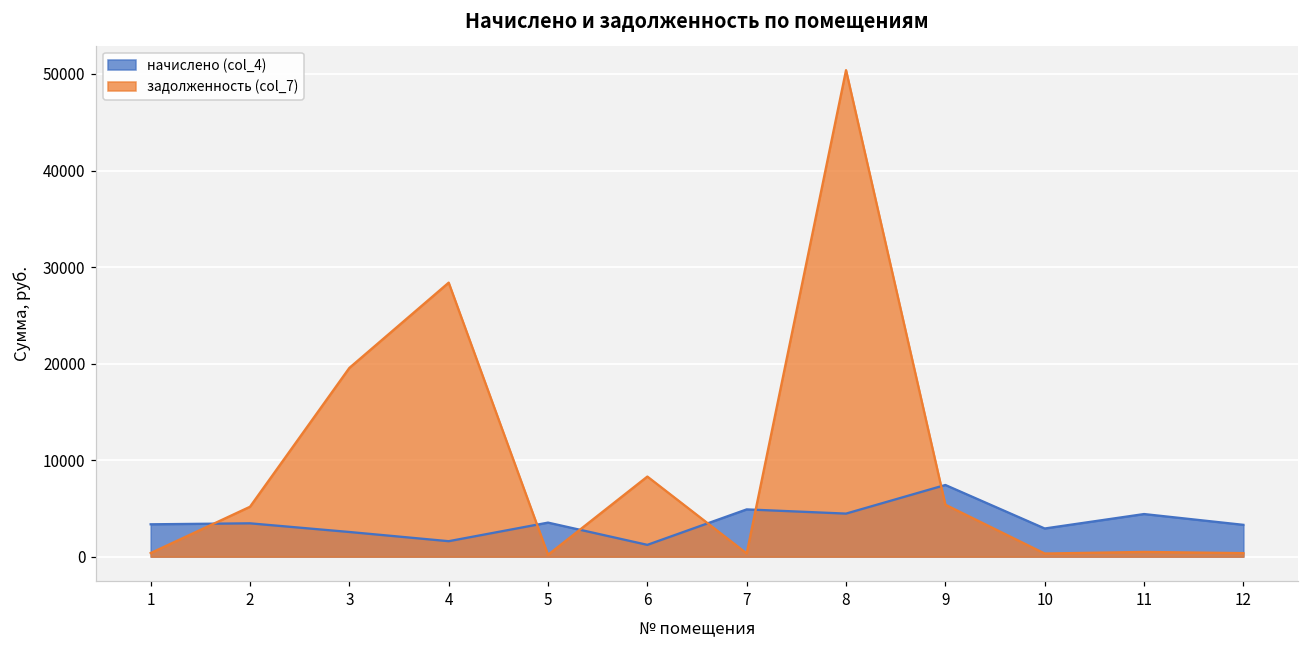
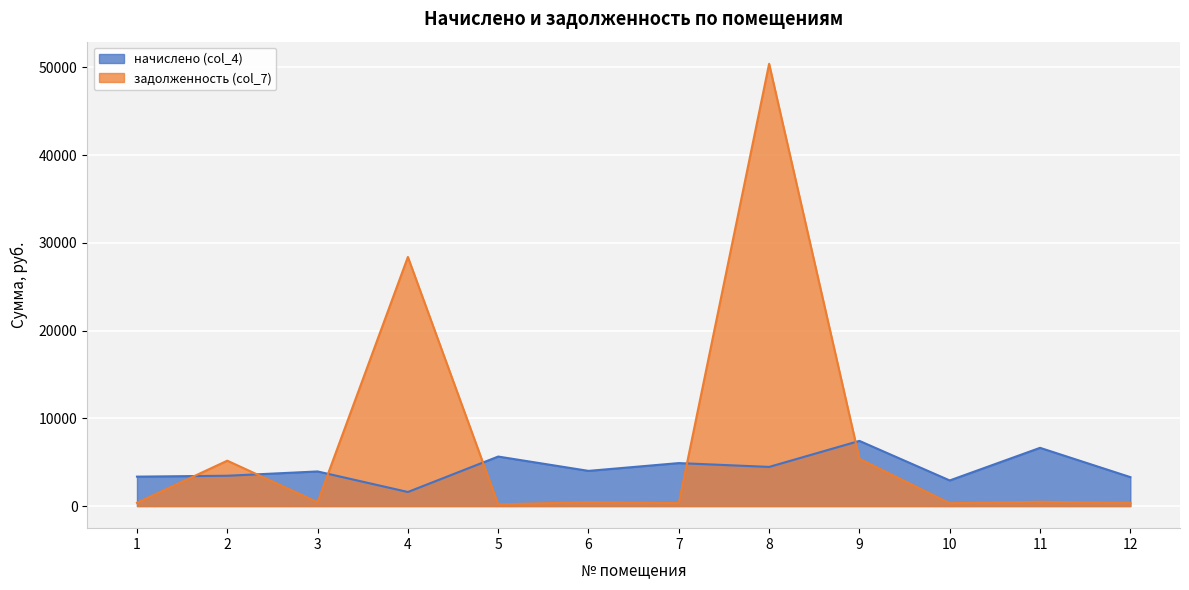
  {
    "начислено (col_4)": {
      "1": 3000,
      "2": 3000,
-     "3": 3000,
+     "3": 4000,
      "4": 2000,
-     "5": 4000,
-     "6": 1000,
+     "5": 6000,
+     "6": 4000,
      "7": 5000,
      "8": 4000,
      "9": 7000,
      "10": 3000,
-     "11": 4000,
+     "11": 7000,
      "12": 3000
    },
    "задолженность (col_7)": {
      "1": 0,
      "2": 5000,
-     "3": 20000,
+     "3": 0,
      "4": 28000,
      "5": 0,
-     "6": 8000,
+     "6": 0,
      "7": 0,
      "8": 50000,
      "9": 5000,
      "10": 0,
      "11": 0,
      "12": 0
    }
  }
